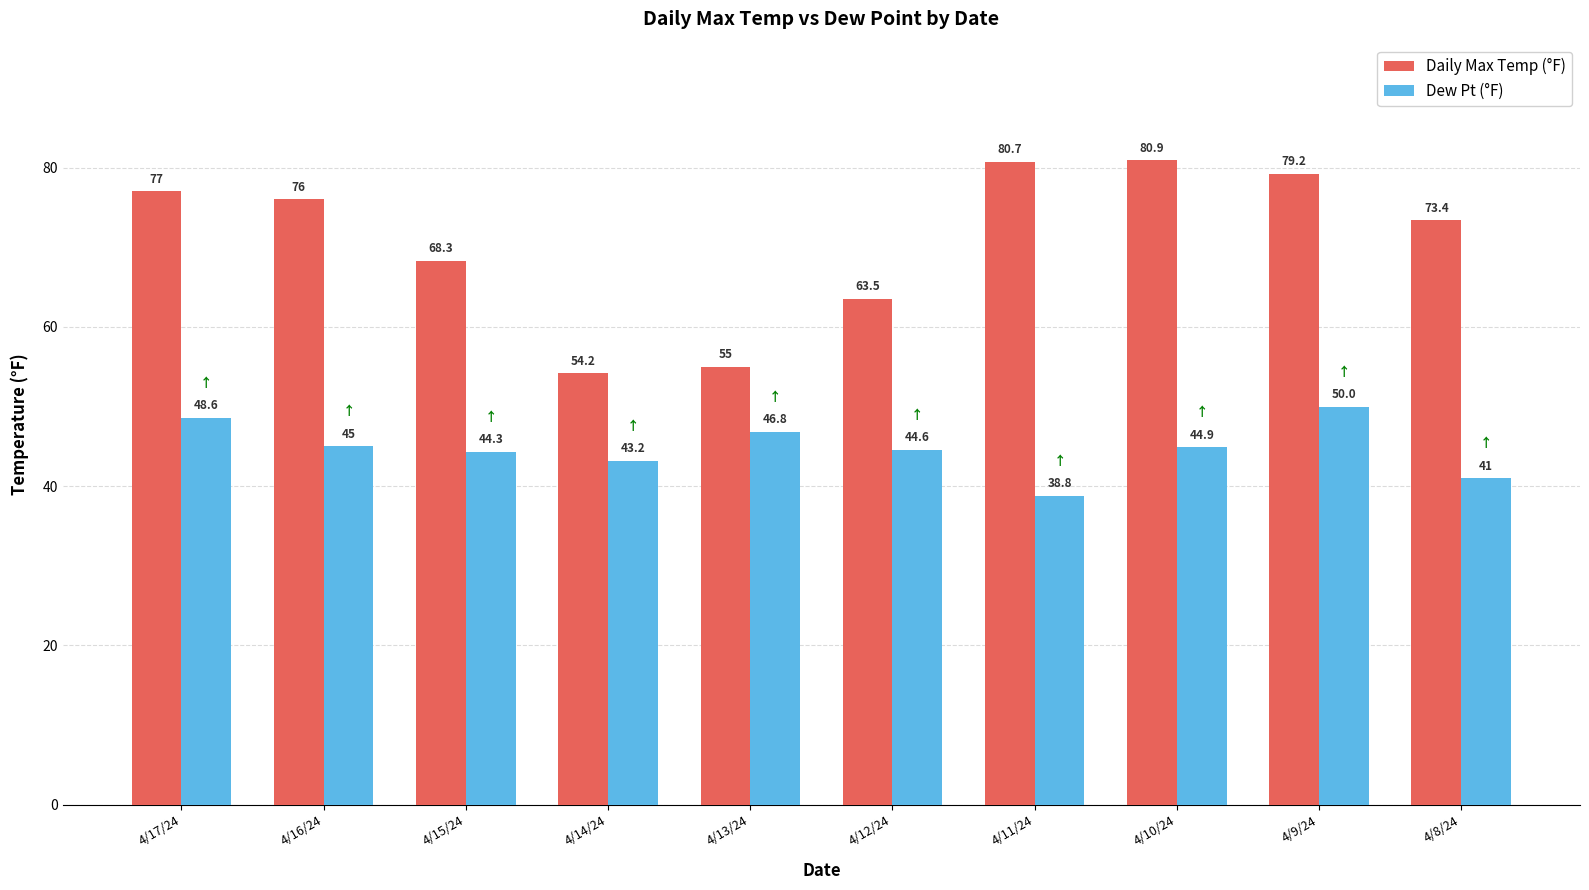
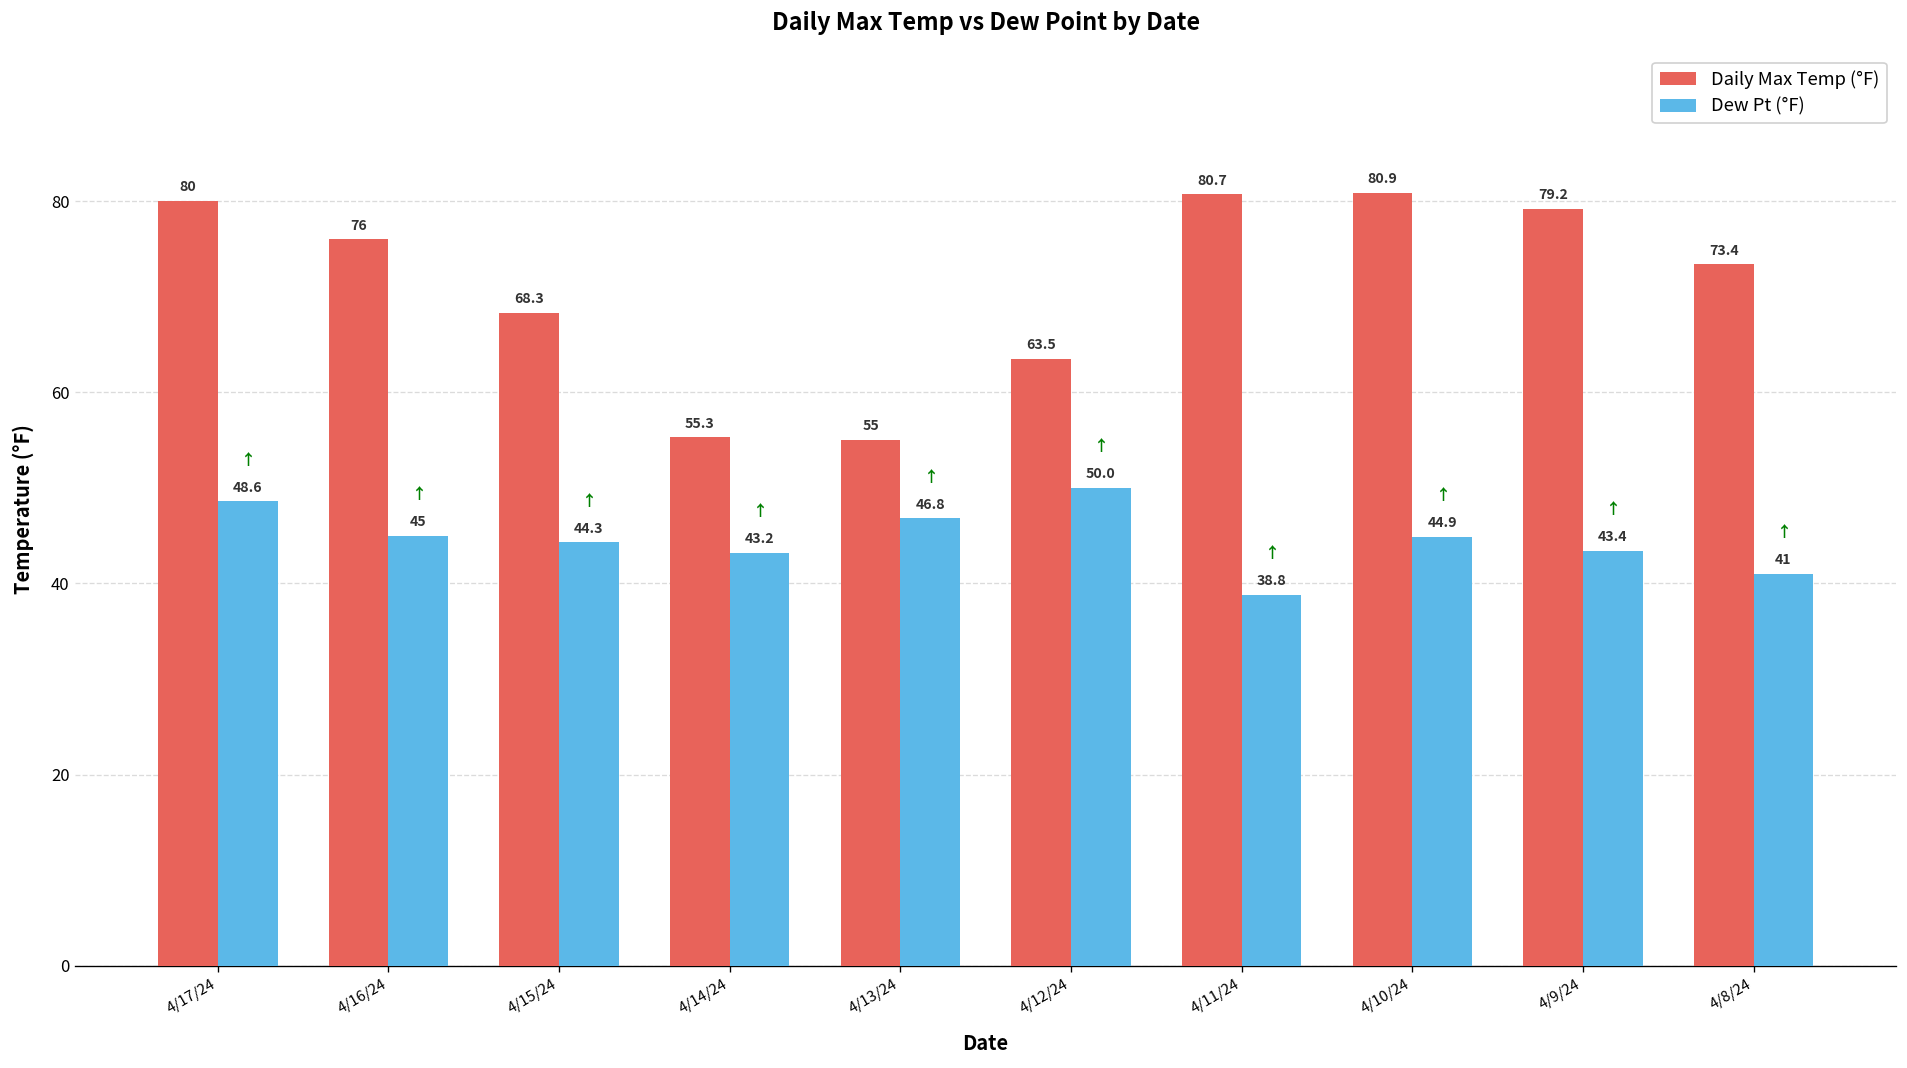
  {
    "Daily Max Temp (°F)": {
-     "4/17/24": 77,
+     "4/17/24": 80,
      "4/16/24": 76,
      "4/15/24": 68.3,
-     "4/14/24": 54.2,
+     "4/14/24": 55.3,
      "4/13/24": 55,
      "4/12/24": 63.5,
      "4/11/24": 80.7,
      "4/10/24": 80.9,
      "4/9/24": 79.2,
      "4/8/24": 73.4
    },
    "Dew Pt (°F)": {
      "4/17/24": 48.6,
      "4/16/24": 45,
      "4/15/24": 44.3,
      "4/14/24": 43.2,
      "4/13/24": 46.8,
-     "4/12/24": 44.6,
+     "4/12/24": 50.0,
      "4/11/24": 38.8,
      "4/10/24": 44.9,
-     "4/9/24": 50.0,
+     "4/9/24": 43.4,
      "4/8/24": 41
    }
  }
